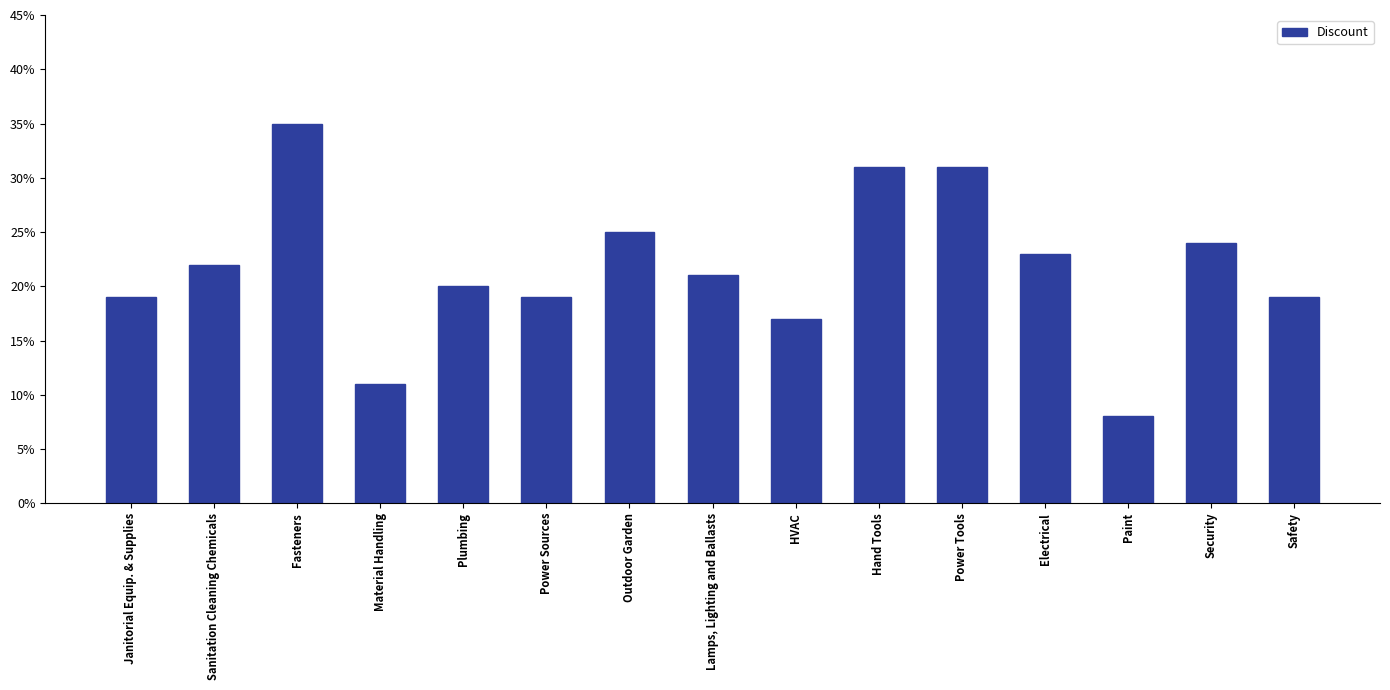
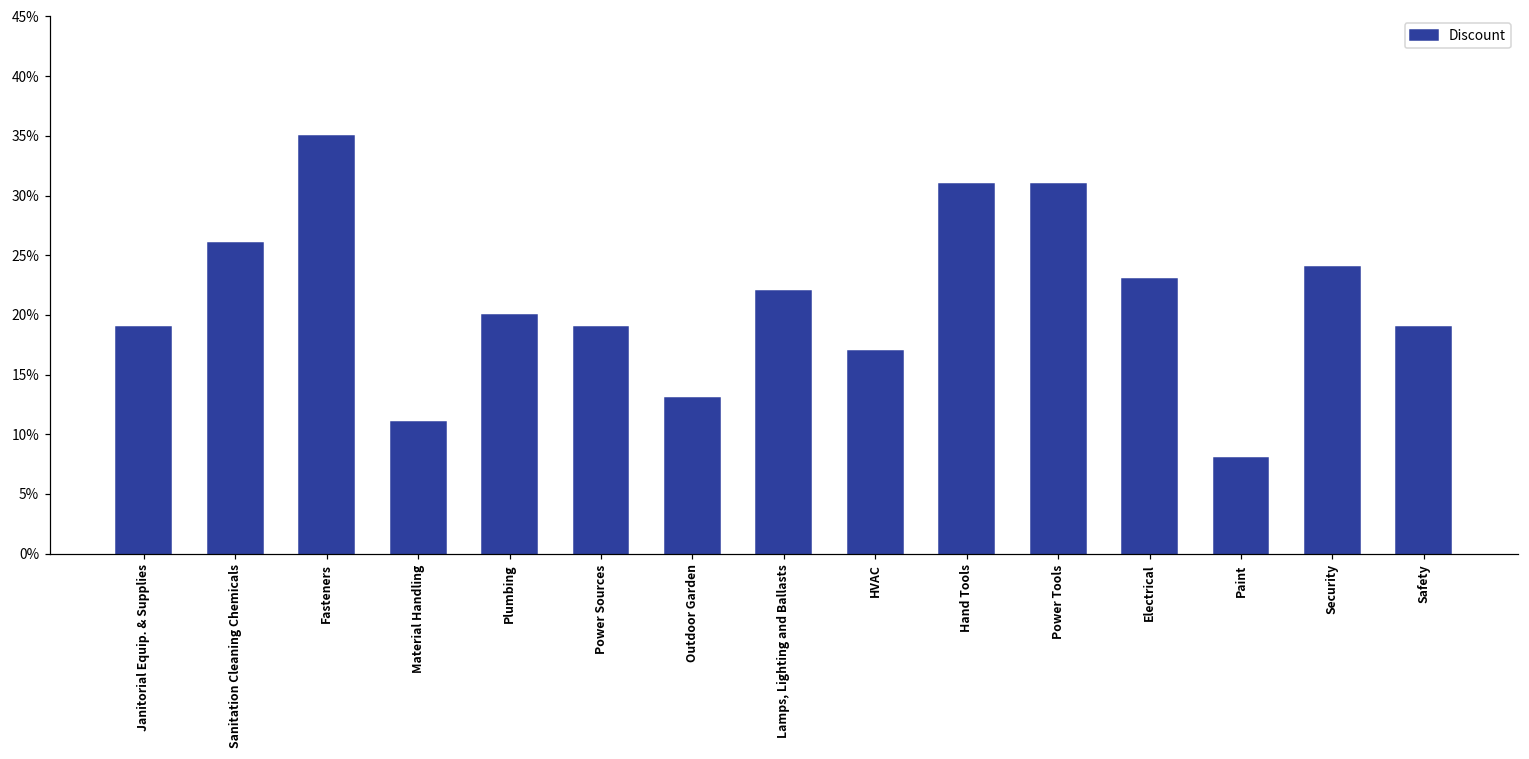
  {
    "Janitorial Equip. & Supplies": "19.0%",
-   "Sanitation Cleaning Chemicals": "22.0%",
+   "Sanitation Cleaning Chemicals": "26.0%",
    "Fasteners": "35.0%",
    "Material Handling": "11.0%",
    "Plumbing": "20.0%",
    "Power Sources": "19.0%",
-   "Outdoor Garden": "25.0%",
-   "Lamps, Lighting and Ballasts": "21.0%",
+   "Outdoor Garden": "13.0%",
+   "Lamps, Lighting and Ballasts": "22.0%",
    "HVAC": "17.0%",
    "Hand Tools": "31.0%",
    "Power Tools": "31.0%",
    "Electrical": "23.0%",
    "Paint": "8.0%",
    "Security": "24.0%",
    "Safety": "19.0%"
  }
